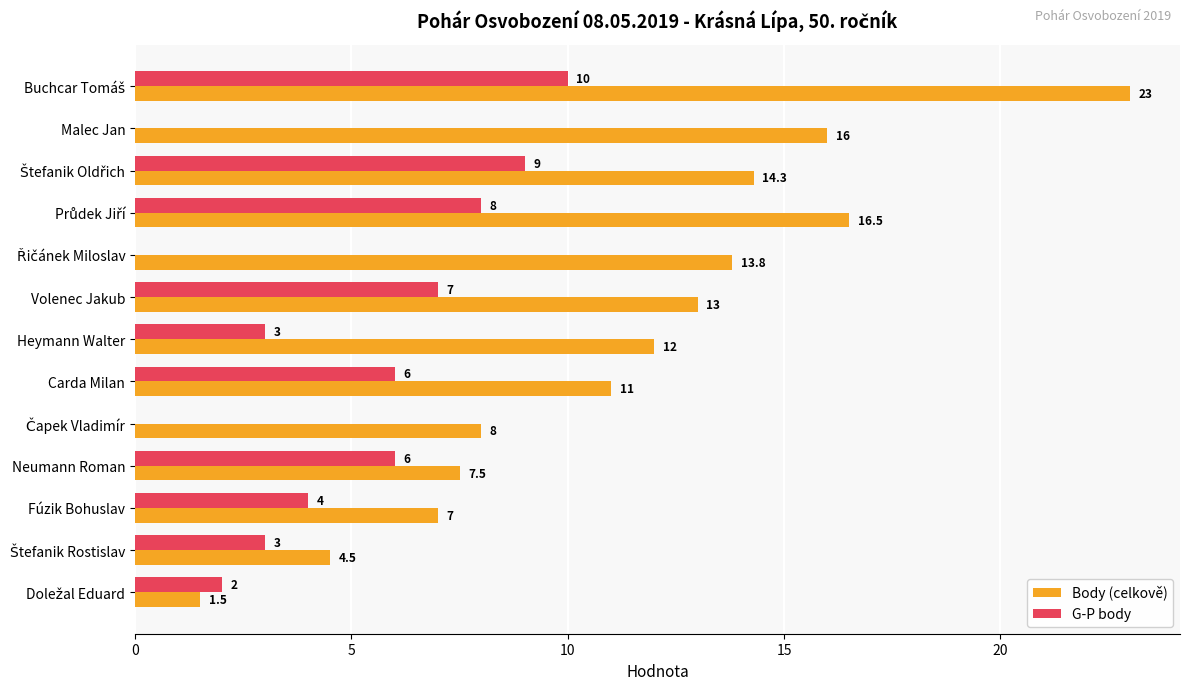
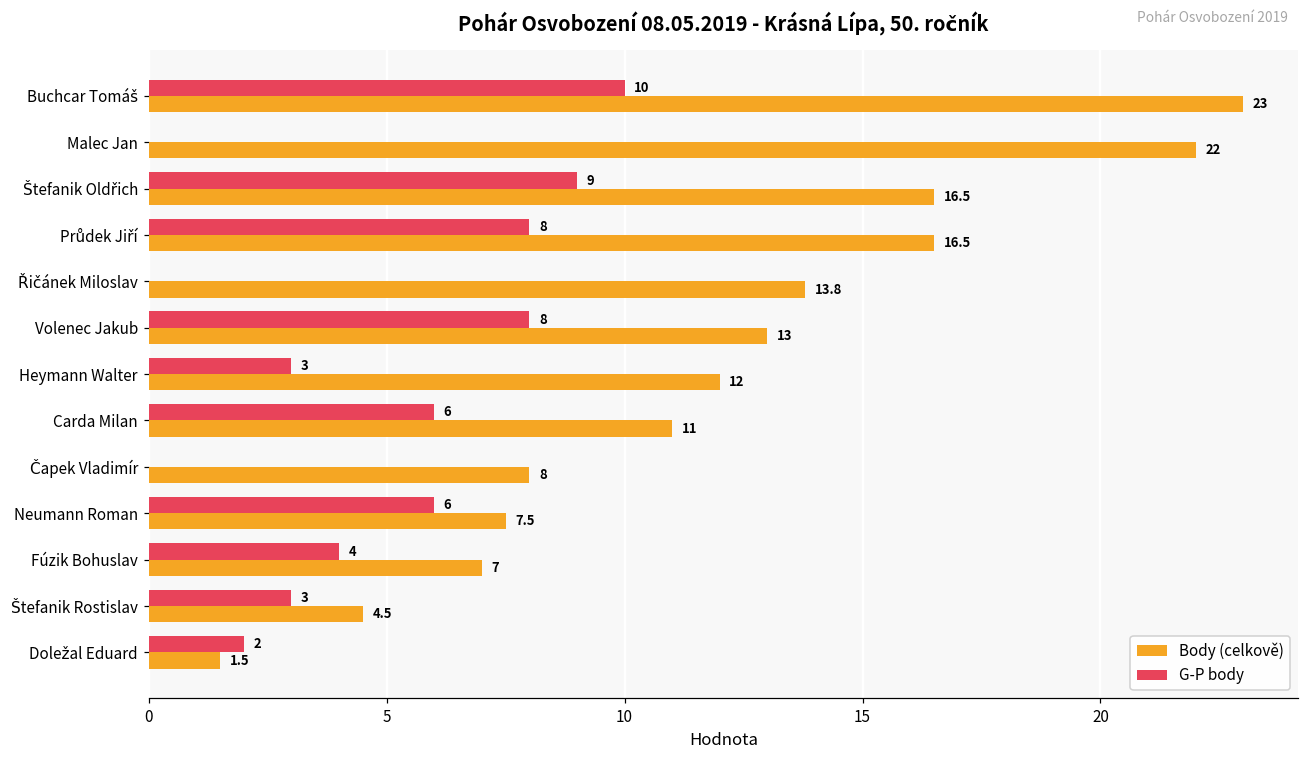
  {
    "Body (celkově)": {
      "Buchcar Tomáš": 23,
-     "Malec Jan": 16,
-     "Štefanik Oldřich": 14.3,
+     "Malec Jan": 22,
+     "Štefanik Oldřich": 16.5,
      "Průdek Jiří": 16.5,
      "Řičánek Miloslav": 13.8,
      "Volenec Jakub": 13,
      "Heymann Walter": 12,
      "Carda Milan": 11,
      "Čapek Vladimír": 8,
      "Neumann Roman": 7.5,
      "Fúzik Bohuslav": 7,
      "Štefanik Rostislav": 4.5,
      "Doležal Eduard": 1.5
    },
    "G-P body": {
      "Buchcar Tomáš": 10,
      "Štefanik Oldřich": 9,
      "Průdek Jiří": 8,
-     "Volenec Jakub": 7,
+     "Volenec Jakub": 8,
      "Heymann Walter": 3,
      "Carda Milan": 6,
      "Neumann Roman": 6,
      "Fúzik Bohuslav": 4,
      "Štefanik Rostislav": 3,
      "Doležal Eduard": 2
    }
  }
